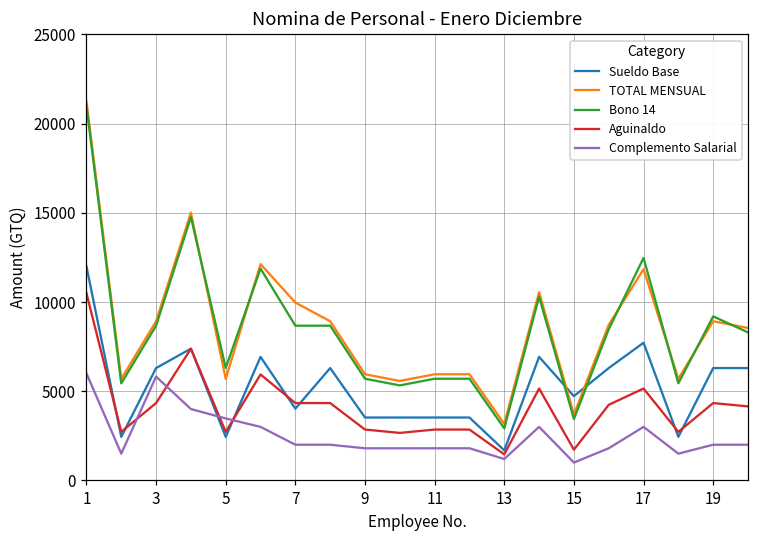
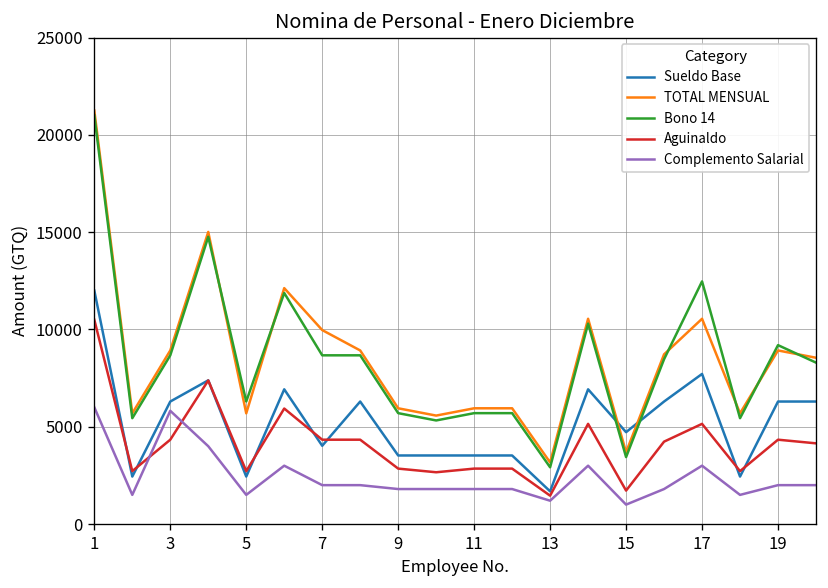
  {
    "Sueldo Base": {
      "1": 12000,
      "3": 6300,
      "5": 2400,
      "7": 4000,
      "9": 3500,
      "11": 3500,
      "13": 1700,
      "15": 4700,
      "17": 7700,
      "19": 6300
    },
    "TOTAL MENSUAL": {
      "1": 21300,
      "3": 8900,
      "5": 5700,
      "7": 10000,
      "9": 6000,
      "11": 6000,
      "13": 3200,
      "15": 3700,
-     "17": 11800,
+     "17": 10600,
      "19": 8900
    },
    "Bono 14": {
      "1": 21000,
      "3": 8700,
      "5": 6300,
      "7": 8700,
      "9": 5700,
      "11": 5700,
      "13": 2900,
      "15": 3400,
      "17": 12500,
      "19": 9200
    },
    "Aguinaldo": {
      "1": 10500,
      "3": 4300,
      "5": 2700,
      "7": 4300,
      "9": 2900,
      "11": 2900,
      "13": 1500,
      "15": 1700,
      "17": 5200,
      "19": 4300
    },
    "Complemento Salarial": {
      "1": 6000,
      "3": 5800,
-     "5": 3500,
+     "5": 1500,
      "7": 2000,
      "9": 1800,
      "11": 1800,
      "13": 1200,
      "15": 1000,
      "17": 3000,
      "19": 2000
    }
  }
